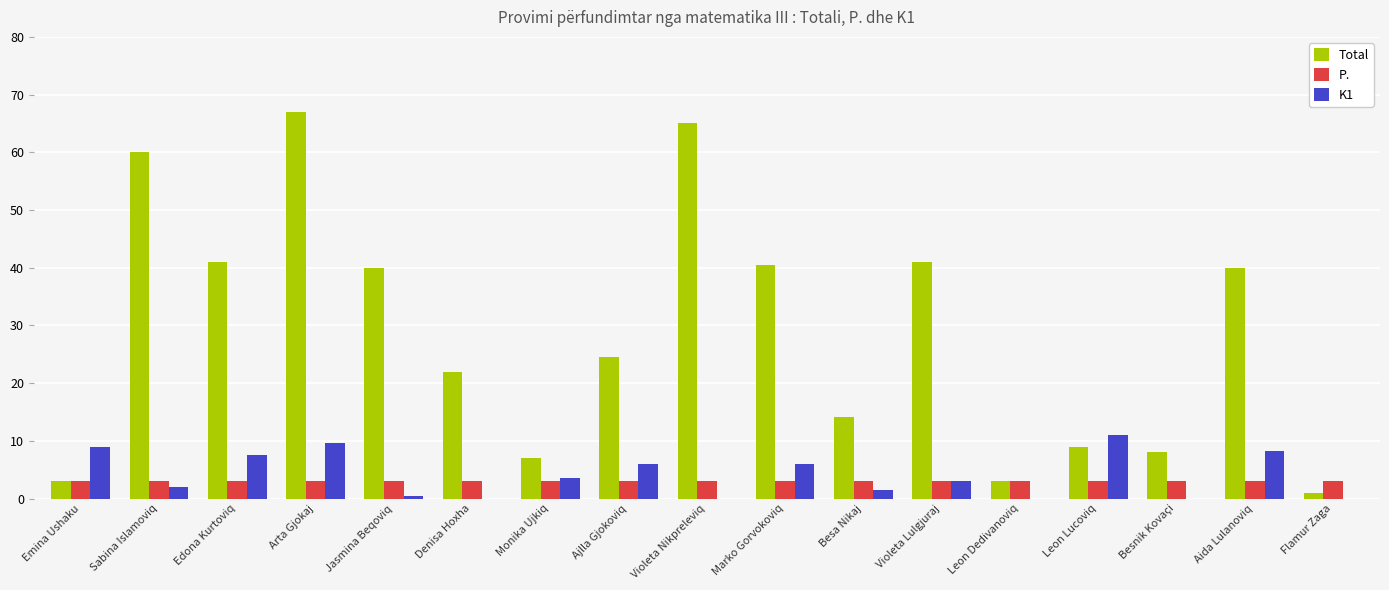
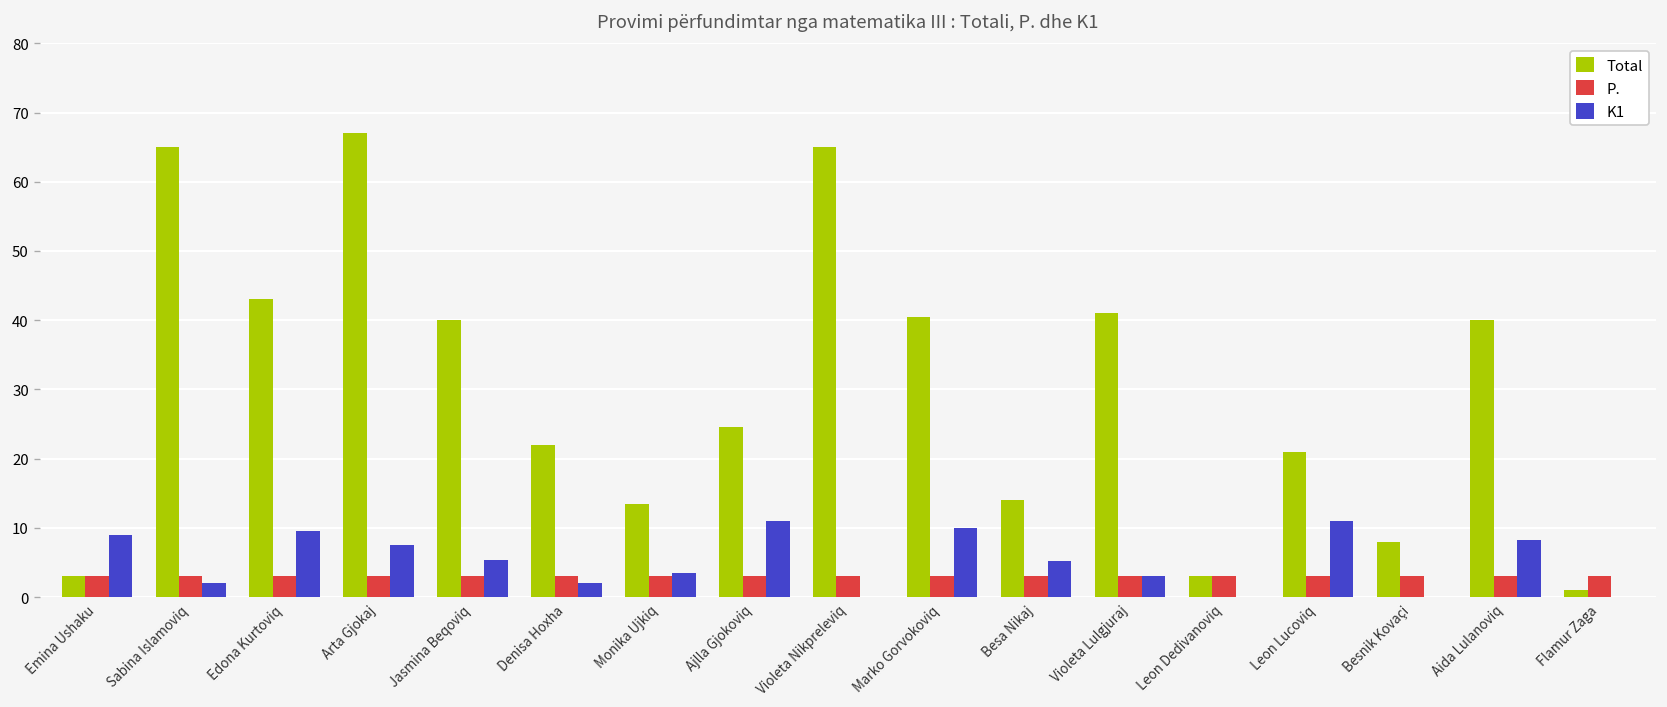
  {
    "Total": {
      "Emina Ushaku": 3,
-     "Sabina Islamoviq": 60,
-     "Edona Kurtoviq": 41,
+     "Sabina Islamoviq": 65,
+     "Edona Kurtoviq": 43,
      "Arta Gjokaj": 67,
      "Jasmina Beqoviq": 40,
      "Denisa Hoxha": 22,
-     "Monika Ujkiq": 7,
+     "Monika Ujkiq": 14,
      "Ajlla Gjokoviq": 25,
      "Violeta Nikpreleviq": 65,
      "Marko Gorvokoviq": 41,
      "Besa Nikaj": 14,
      "Violeta Lulgjuraj": 41,
      "Leon Dedivanoviq": 3,
-     "Leon Lucoviq": 9,
+     "Leon Lucoviq": 21,
      "Besnik Kovaçi": 8,
      "Aida Lulanoviq": 40,
      "Flamur Zaga": 1
    },
    "P.": {
      "Emina Ushaku": 3,
      "Sabina Islamoviq": 3,
      "Edona Kurtoviq": 3,
      "Arta Gjokaj": 3,
      "Jasmina Beqoviq": 3,
      "Denisa Hoxha": 3,
      "Monika Ujkiq": 3,
      "Ajlla Gjokoviq": 3,
      "Violeta Nikpreleviq": 3,
      "Marko Gorvokoviq": 3,
      "Besa Nikaj": 3,
      "Violeta Lulgjuraj": 3,
      "Leon Dedivanoviq": 3,
      "Leon Lucoviq": 3,
      "Besnik Kovaçi": 3,
      "Aida Lulanoviq": 3,
      "Flamur Zaga": 3
    },
    "K1": {
      "Emina Ushaku": 9,
      "Sabina Islamoviq": 2,
-     "Edona Kurtoviq": 8,
-     "Arta Gjokaj": 10,
-     "Jasmina Beqoviq": 1,
-     "Denisa Hoxha": 0,
+     "Edona Kurtoviq": 10,
+     "Arta Gjokaj": 8,
+     "Jasmina Beqoviq": 5,
+     "Denisa Hoxha": 2,
      "Monika Ujkiq": 4,
-     "Ajlla Gjokoviq": 6,
+     "Ajlla Gjokoviq": 11,
      "Violeta Nikpreleviq": 0,
-     "Marko Gorvokoviq": 6,
-     "Besa Nikaj": 2,
+     "Marko Gorvokoviq": 10,
+     "Besa Nikaj": 5,
      "Violeta Lulgjuraj": 3,
      "Leon Dedivanoviq": 0,
      "Leon Lucoviq": 11,
      "Besnik Kovaçi": 0,
      "Aida Lulanoviq": 8,
      "Flamur Zaga": 0
    }
  }
